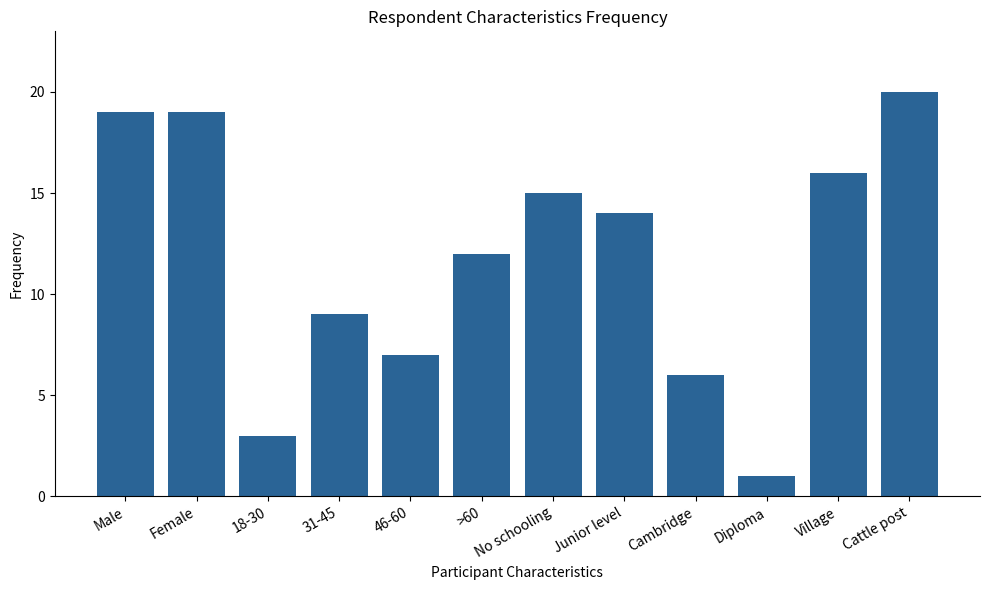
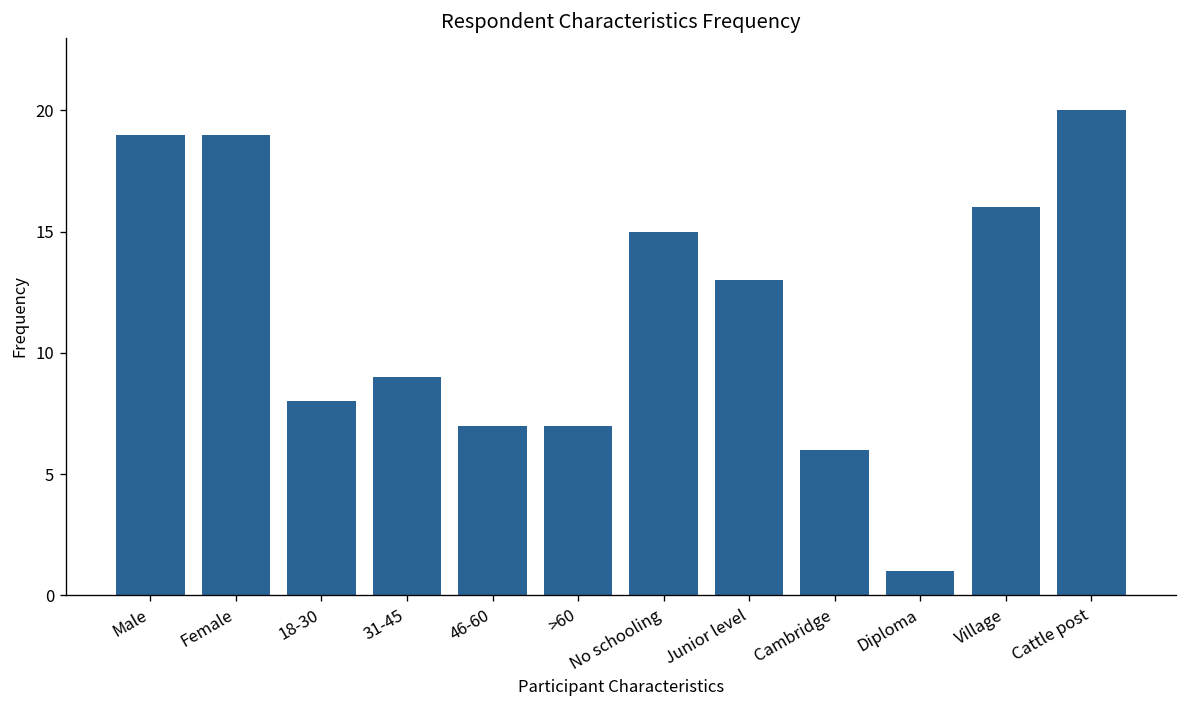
  {
    "Male": 19,
    "Female": 19,
-   "18-30": 3,
+   "18-30": 8,
    "31-45": 9,
    "46-60": 7,
-   ">60": 12,
+   ">60": 7,
    "No schooling": 15,
-   "Junior level": 14,
+   "Junior level": 13,
    "Cambridge": 6,
    "Diploma": 1,
    "Village": 16,
    "Cattle post": 20
  }
